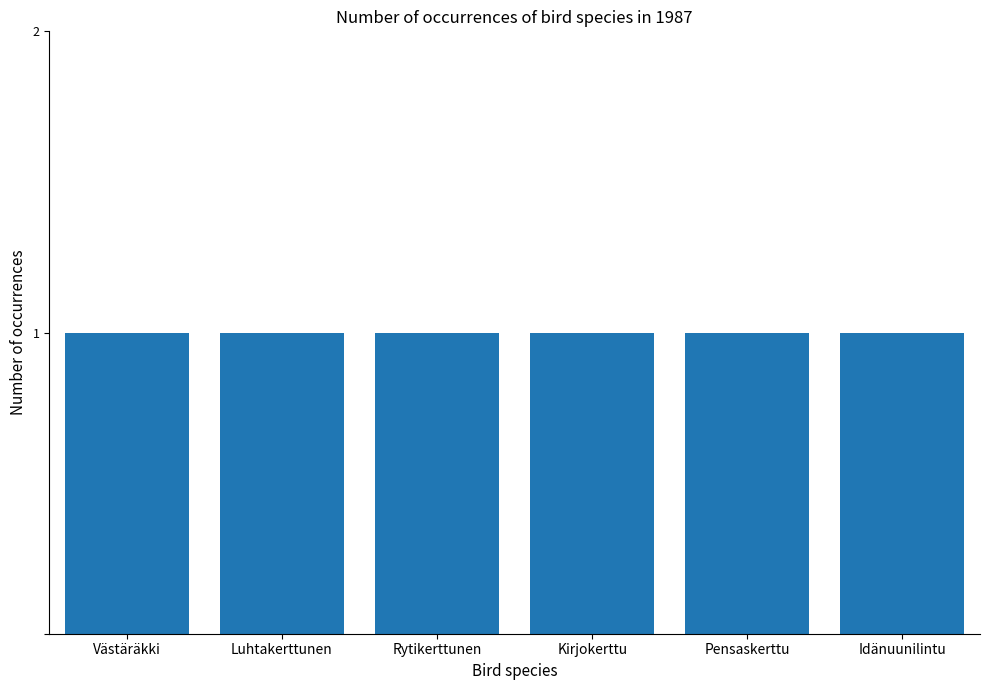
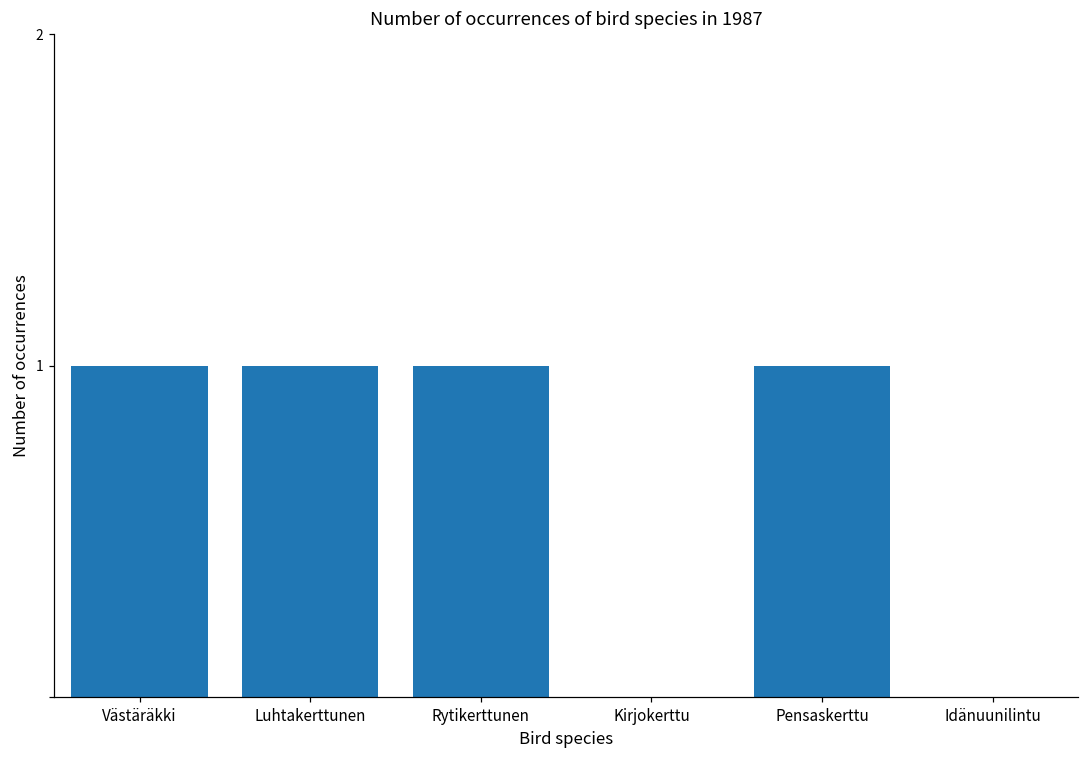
  {
    "Västäräkki": 1,
    "Luhtakerttunen": 1,
    "Rytikerttunen": 1,
-   "Kirjokerttu": 1,
+   "Kirjokerttu": 0,
    "Pensaskerttu": 1,
-   "Idänuunilintu": 1
+   "Idänuunilintu": 0
  }
